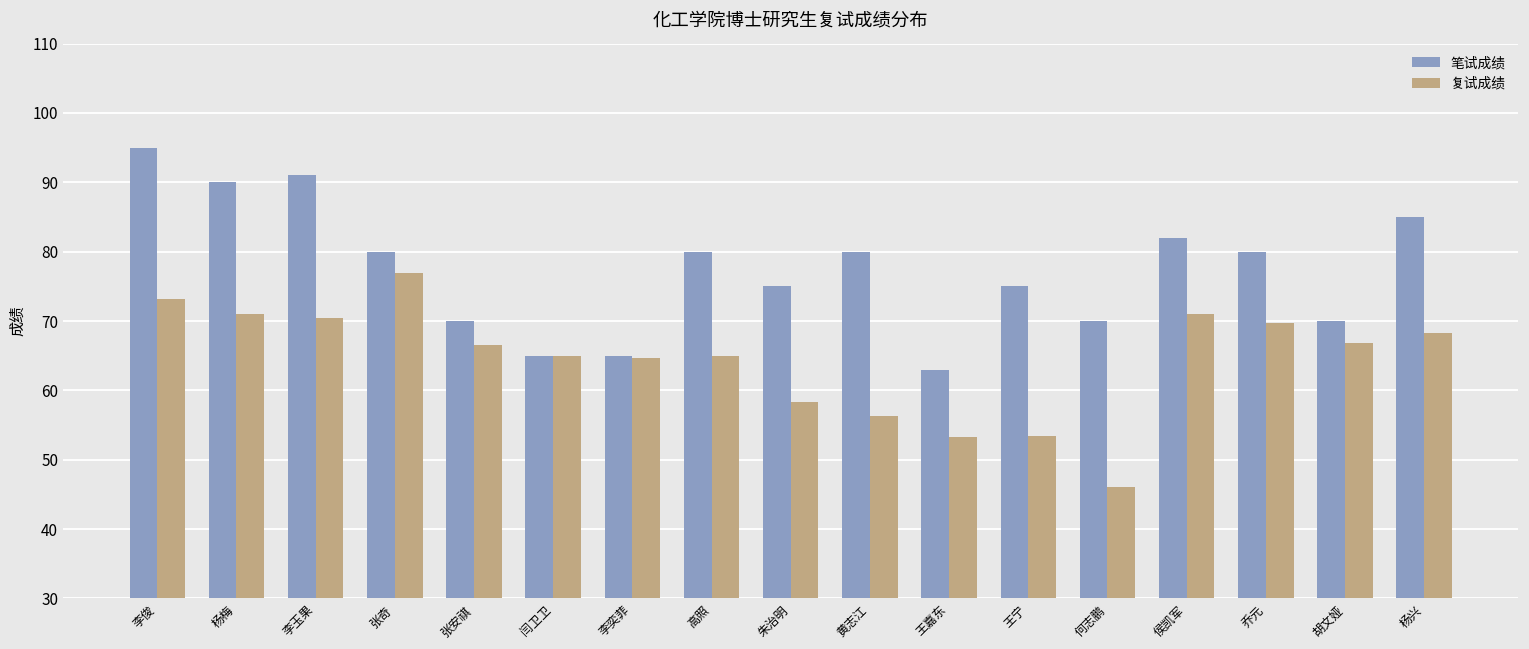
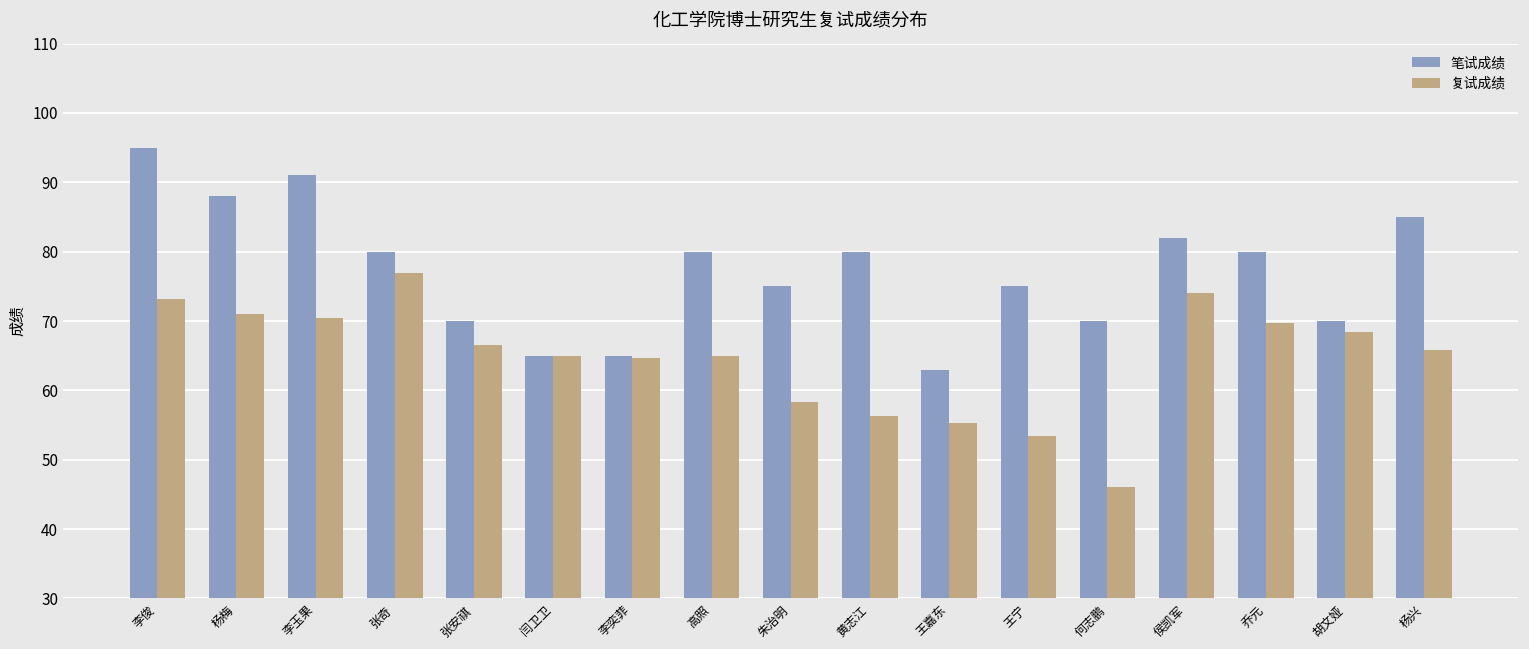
  {
    "笔试成绩": {
      "李俊": 95,
-     "杨梅": 90,
+     "杨梅": 88,
      "李玉果": 91,
      "张奇": 80,
      "张安祺": 70,
      "闫卫卫": 65,
      "李奕菲": 65,
      "高照": 80,
      "朱治明": 75,
      "黄志江": 80,
      "王嘉东": 63,
      "王宁": 75,
      "何志鹏": 70,
      "侯凯军": 82,
      "乔元": 80,
      "胡文娅": 70,
      "杨兴": 85
    },
    "复试成绩": {
      "李俊": 73,
      "杨梅": 71,
      "李玉果": 70,
      "张奇": 77,
      "张安祺": 67,
      "闫卫卫": 65,
      "李奕菲": 65,
      "高照": 65,
      "朱治明": 58,
      "黄志江": 56,
-     "王嘉东": 53,
+     "王嘉东": 55,
      "王宁": 53,
      "何志鹏": 46,
-     "侯凯军": 71,
+     "侯凯军": 74,
      "乔元": 70,
-     "胡文娅": 67,
-     "杨兴": 68
+     "胡文娅": 68,
+     "杨兴": 66
    }
  }
